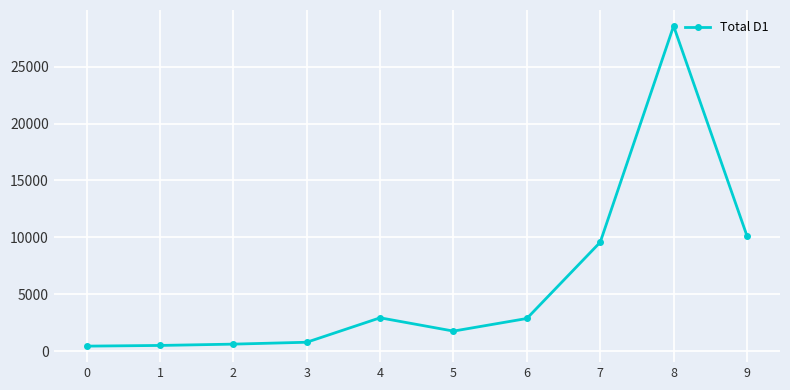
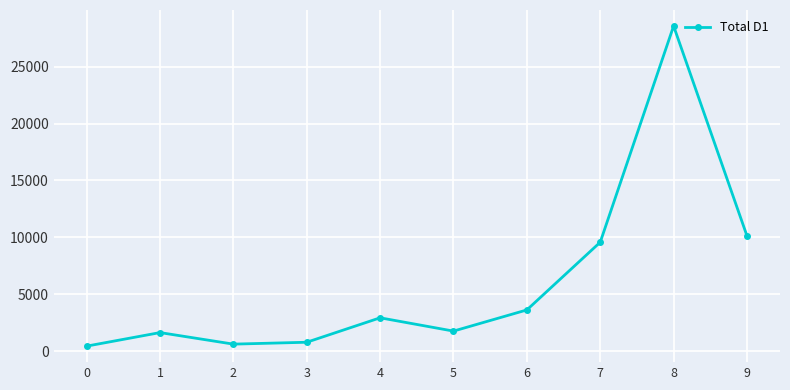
  {
    "0": 400,
-   "1": 500,
+   "1": 1600,
    "2": 600,
    "3": 800,
    "4": 2900,
    "5": 1800,
-   "6": 2900,
+   "6": 3600,
    "7": 9600,
    "8": 28600,
    "9": 10100
  }
